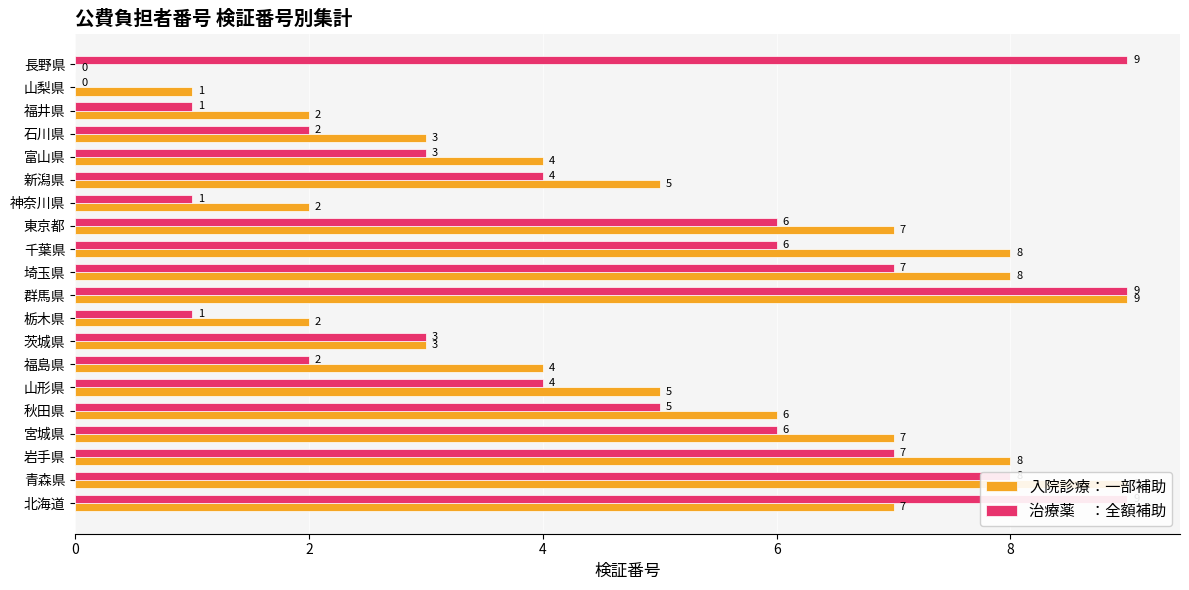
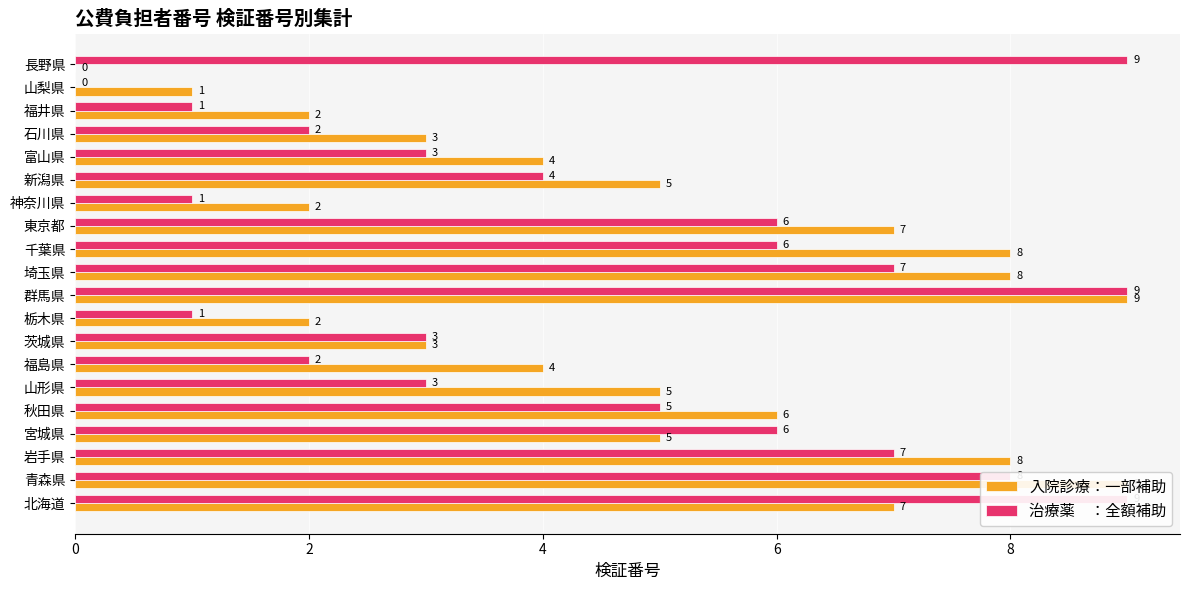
  {
    "入院診療：一部補助": {
      "長野県": 0,
      "山梨県": 1,
      "福井県": 2,
      "石川県": 3,
      "富山県": 4,
      "新潟県": 5,
      "神奈川県": 2,
      "東京都": 7,
      "千葉県": 8,
      "埼玉県": 8,
      "栃木県": 2,
      "福島県": 4,
      "山形県": 5,
      "秋田県": 6,
-     "宮城県": 7,
+     "宮城県": 5,
      "岩手県": 8,
      "北海道": 7
    },
    "治療薬 ：全額補助": {
      "長野県": 9,
      "山梨県": 0,
      "福井県": 1,
      "石川県": 2,
      "富山県": 3,
      "新潟県": 4,
      "神奈川県": 1,
      "東京都": 6,
      "千葉県": 6,
      "埼玉県": 7,
      "栃木県": 1,
      "福島県": 2,
-     "山形県": 4,
+     "山形県": 3,
      "秋田県": 5,
      "宮城県": 6,
      "岩手県": 7
    }
  }
